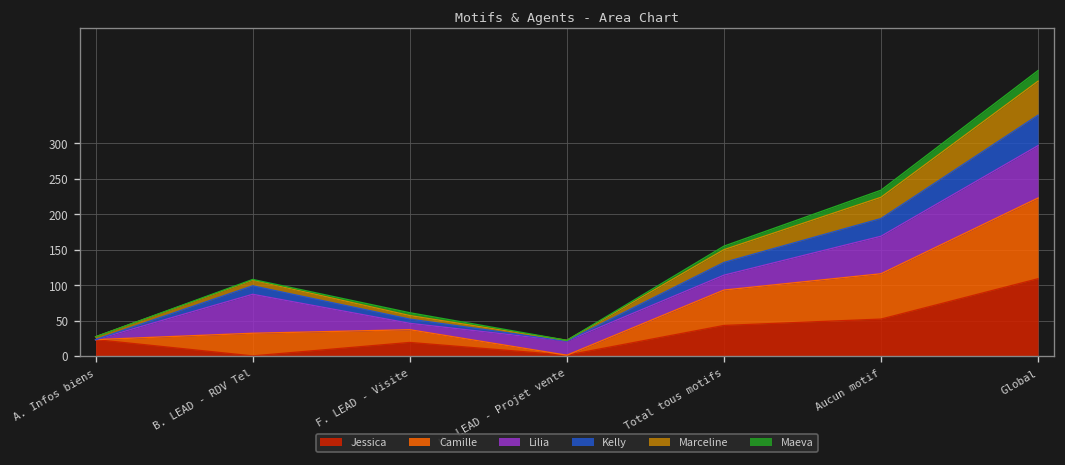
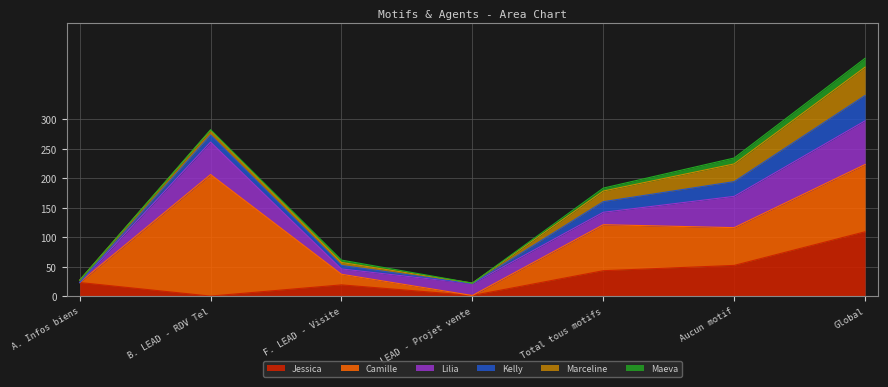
  {
    "Jessica": {
      "B. LEAD - RDV Tel": 0,
      "F. LEAD - Visite": 20,
      "Total tous motifs": 40,
      "Aucun motif": 50,
      "Global": 110
    },
    "Camille": {
-     "B. LEAD - RDV Tel": 30,
+     "B. LEAD - RDV Tel": 210,
      "F. LEAD - Visite": 20,
-     "Total tous motifs": 50,
+     "Total tous motifs": 80,
      "Aucun motif": 60,
      "Global": 110
    },
    "Lilia": {
      "B. LEAD - RDV Tel": 60,
      "F. LEAD - Visite": 10,
      "Total tous motifs": 20,
      "Aucun motif": 50,
      "Global": 70
    },
    "Kelly": {
      "B. LEAD - RDV Tel": 10,
      "F. LEAD - Visite": 10,
      "Total tous motifs": 20,
      "Aucun motif": 30,
      "Global": 40
    },
    "Marceline": {
      "Total tous motifs": 20,
      "Aucun motif": 30,
      "Global": 50
    },
    "Maeva": {
      "Total tous motifs": 10,
      "Aucun motif": 10,
      "Global": 20
    }
  }
